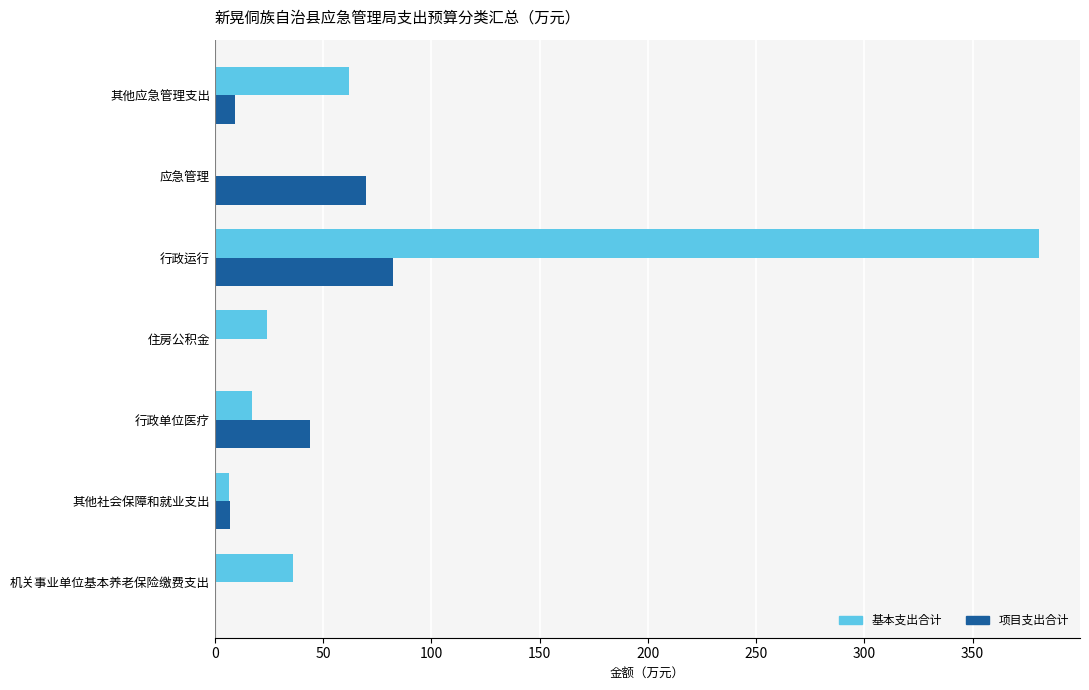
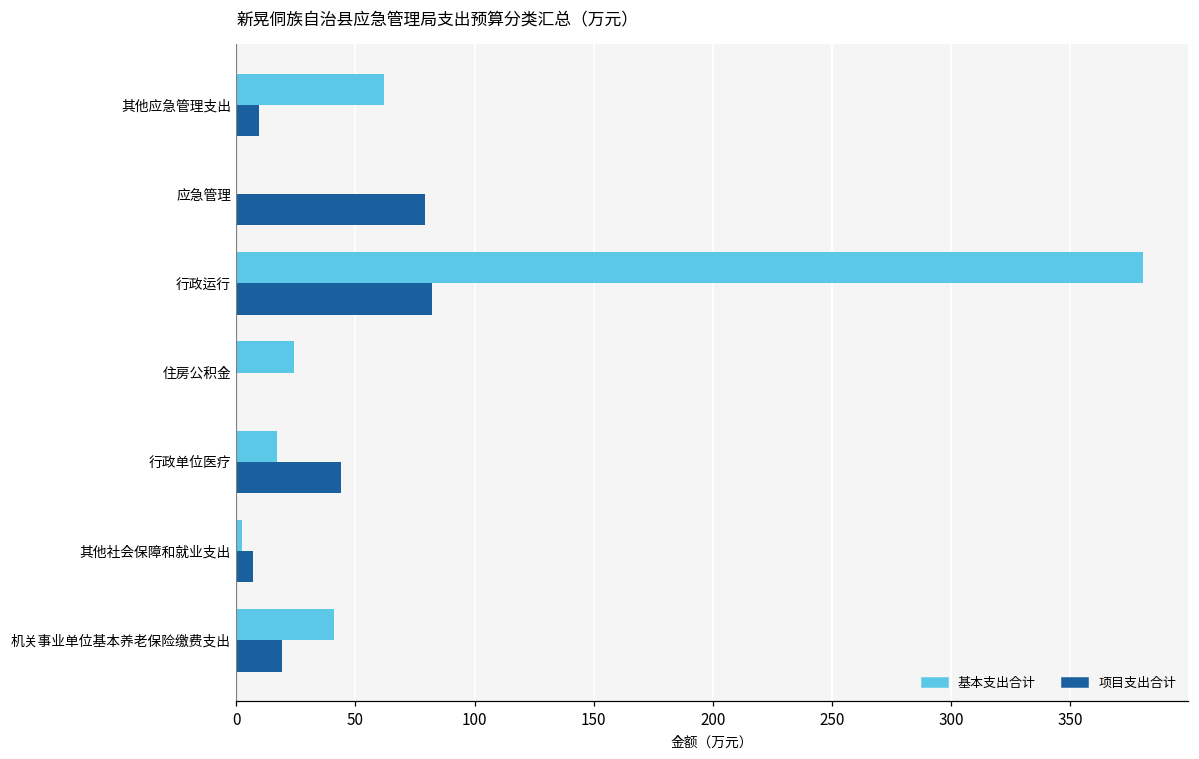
  {
    "基本支出合计": {
      "其他应急管理支出": 62,
      "应急管理": 0,
      "行政运行": 381,
      "住房公积金": 24,
      "行政单位医疗": 17,
-     "其他社会保障和就业支出": 6,
-     "机关事业单位基本养老保险缴费支出": 36
+     "其他社会保障和就业支出": 2,
+     "机关事业单位基本养老保险缴费支出": 41
    },
    "项目支出合计": {
      "其他应急管理支出": 9,
-     "应急管理": 70,
+     "应急管理": 79,
      "行政运行": 82,
      "住房公积金": 0,
      "行政单位医疗": 44,
      "其他社会保障和就业支出": 7,
-     "机关事业单位基本养老保险缴费支出": 0
+     "机关事业单位基本养老保险缴费支出": 19
    }
  }
